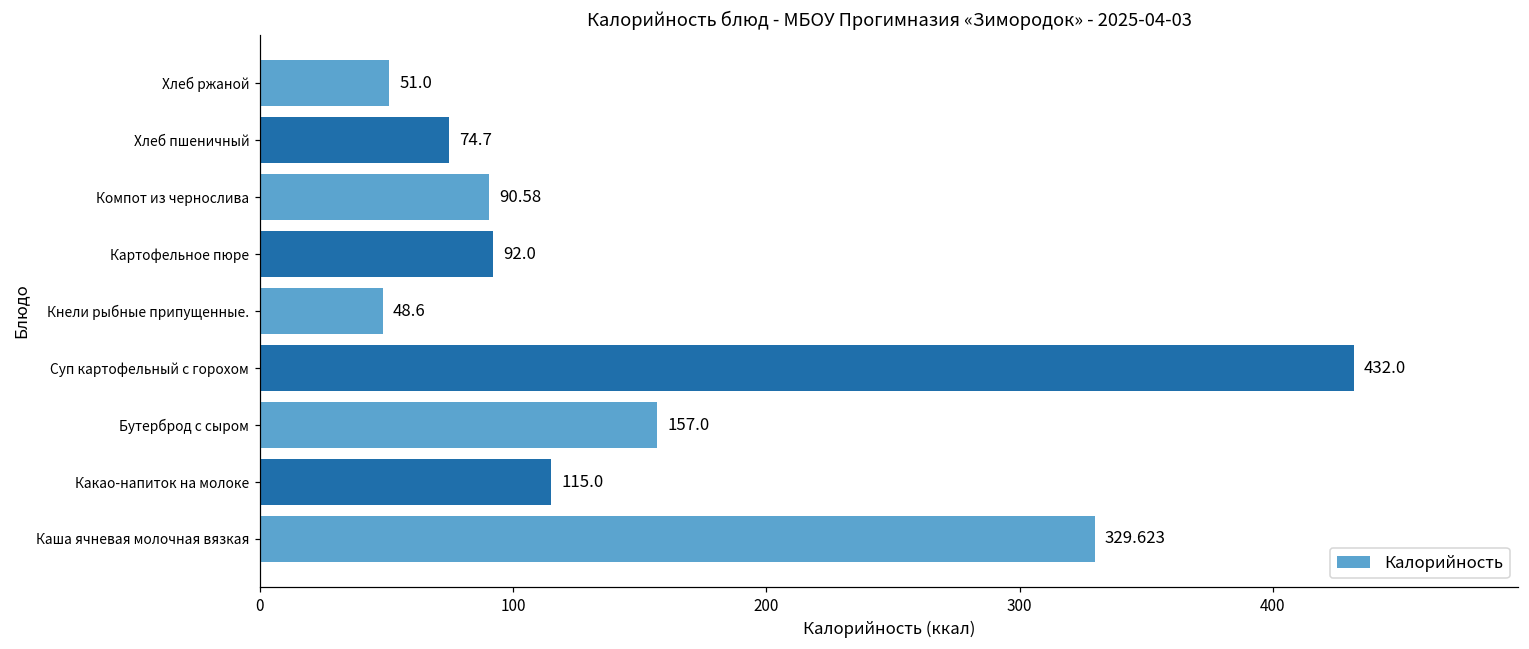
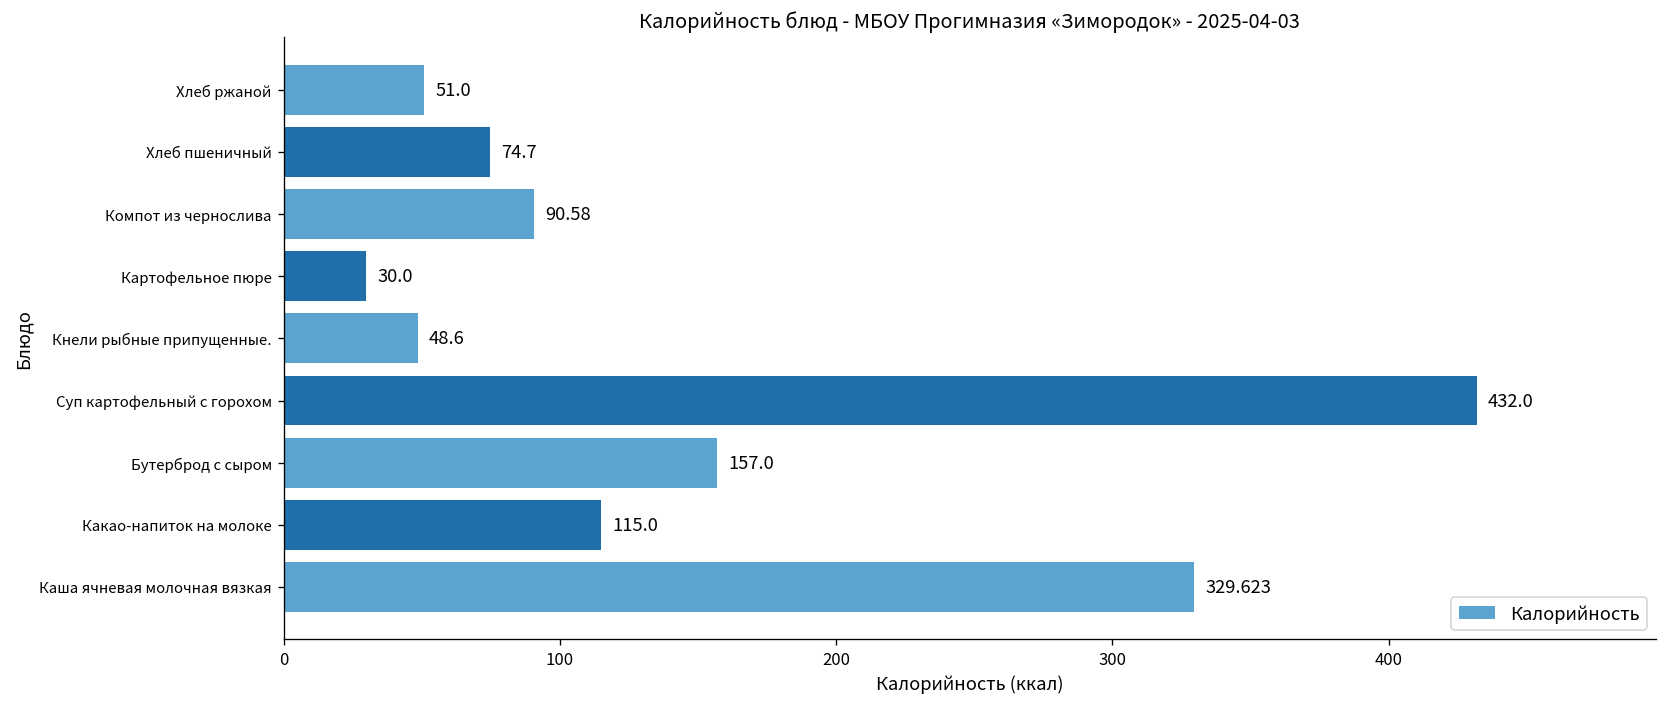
  {
    "Хлеб ржаной": 51.0,
    "Хлеб пшеничный": 74.7,
    "Компот из чернослива": 90.58,
-   "Картофельное пюре": 92.0,
+   "Картофельное пюре": 30.0,
    "Кнели рыбные припущенные.": 48.6,
    "Суп картофельный с горохом": 432.0,
    "Бутерброд с сыром": 157.0,
    "Какао-напиток на молоке": 115.0,
    "Каша ячневая молочная вязкая": 329.623
  }
